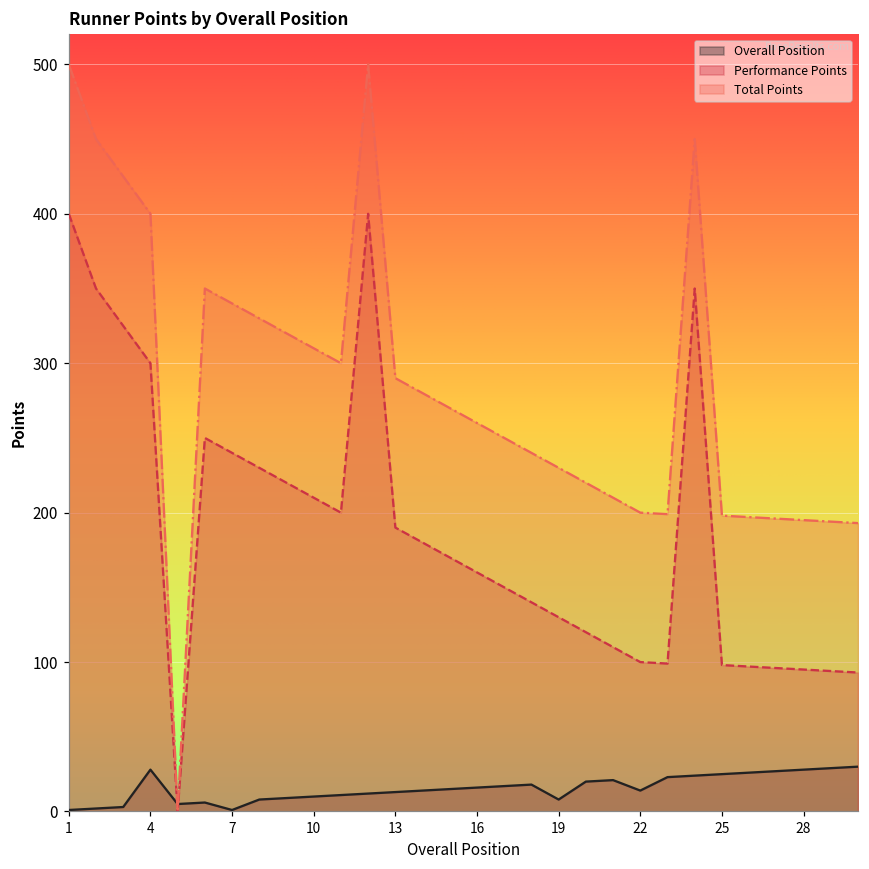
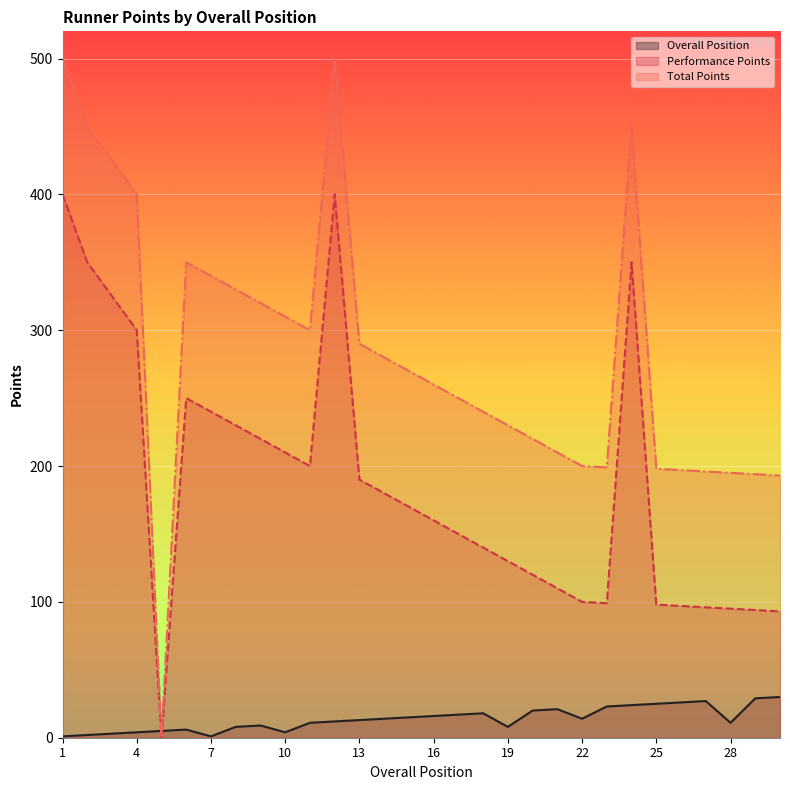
  {
    "Overall Position": {
      "1": 1,
-     "4": 28,
+     "4": 4,
      "7": 1,
-     "10": 10,
+     "10": 4,
      "13": 13,
      "16": 16,
      "19": 8,
      "22": 14,
      "25": 25,
-     "28": 28
+     "28": 11
    }
  }
